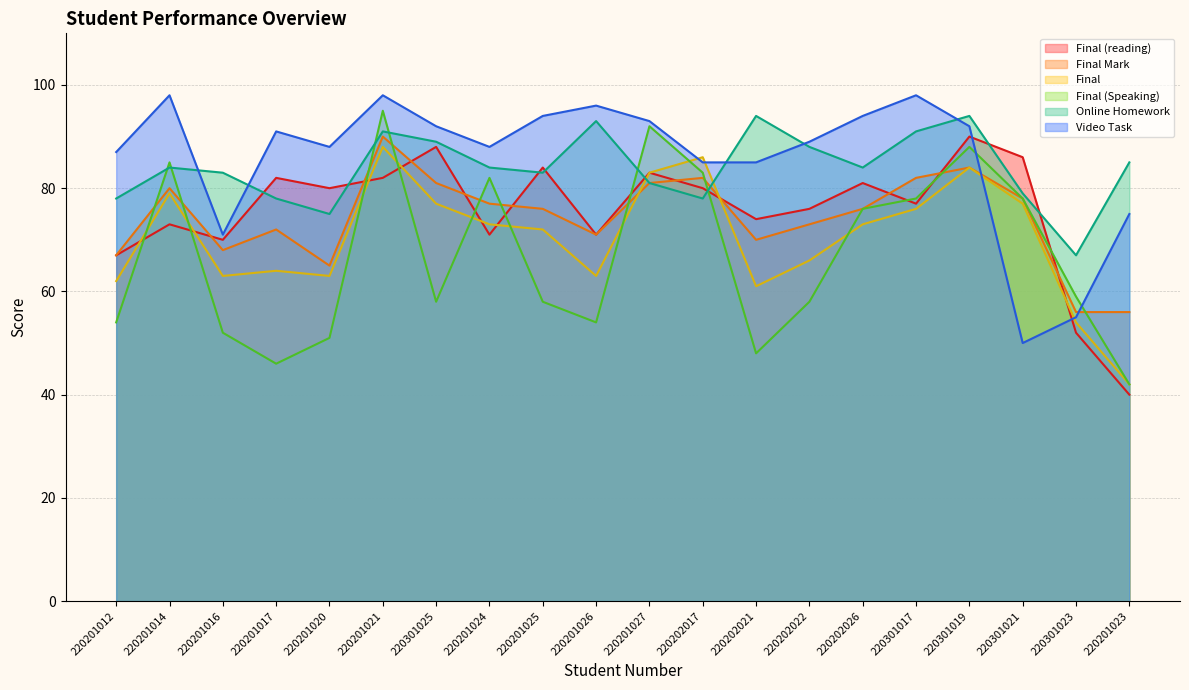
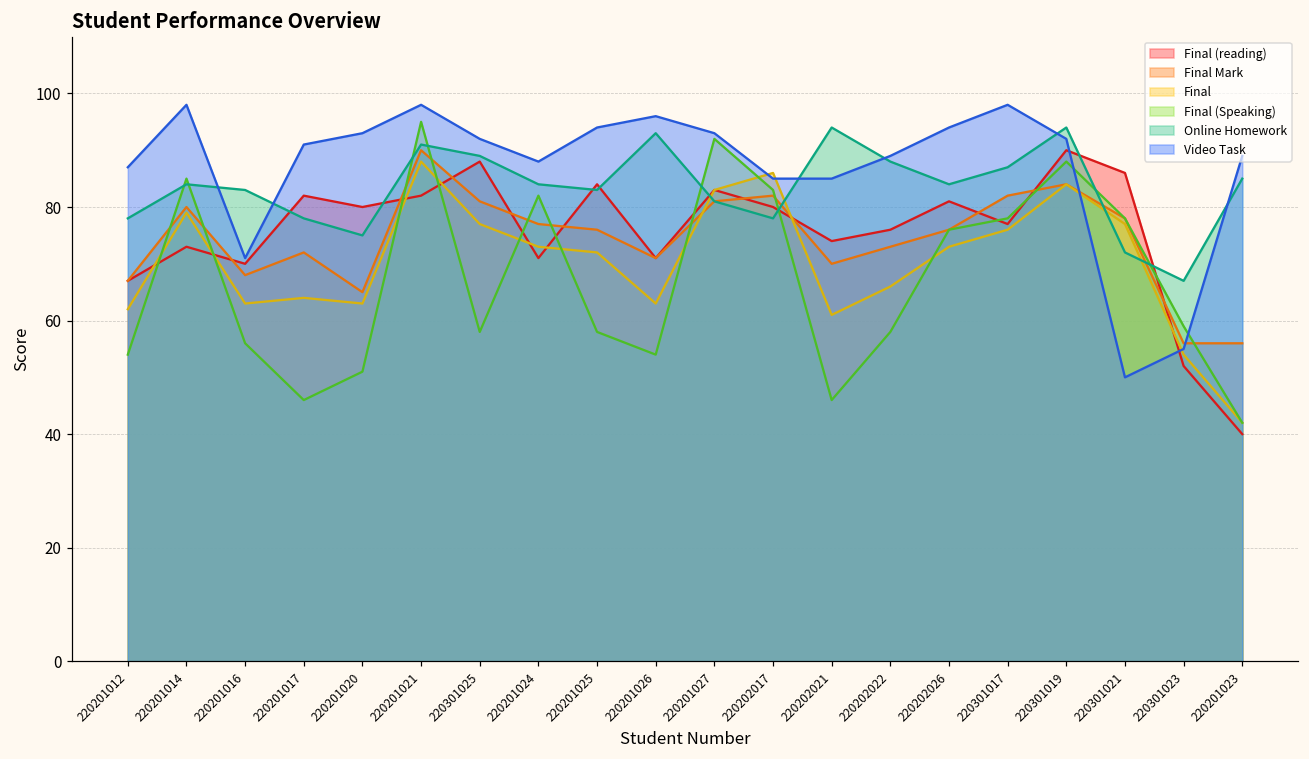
  {
    "Final (Speaking)": {
      "220201012": 54,
      "220201014": 85,
-     "220201016": 52,
+     "220201016": 56,
      "220201017": 46,
      "220201020": 51,
      "220201021": 95,
      "220301025": 58,
      "220201024": 82,
      "220201025": 58,
      "220201026": 54,
      "220201027": 92,
      "220202017": 83,
-     "220202021": 48,
+     "220202021": 46,
      "220202022": 58,
      "220301017": 78,
      "220301019": 88,
      "220301023": 59
    },
    "Online Homework": {
      "220201012": 78,
      "220201014": 84,
      "220201016": 83,
      "220201017": 78,
      "220201020": 75,
      "220201021": 91,
      "220301025": 89,
      "220201024": 84,
      "220201025": 83,
      "220201026": 93,
      "220202017": 78,
      "220202021": 94,
      "220202022": 88,
      "220202026": 84,
-     "220301017": 91,
+     "220301017": 87,
      "220301019": 94,
-     "220301021": 79,
+     "220301021": 72,
      "220301023": 67,
      "220201023": 85
    },
    "Video Task": {
      "220201012": 87,
      "220201014": 98,
      "220201016": 71,
      "220201017": 91,
-     "220201020": 88,
+     "220201020": 93,
      "220201021": 98,
      "220301025": 92,
      "220201024": 88,
      "220201025": 94,
      "220201026": 96,
      "220201027": 93,
      "220202017": 85,
      "220202021": 85,
      "220202022": 89,
      "220202026": 94,
      "220301017": 98,
      "220301019": 92,
      "220301021": 50,
      "220301023": 55,
-     "220201023": 75
+     "220201023": 89
    }
  }
